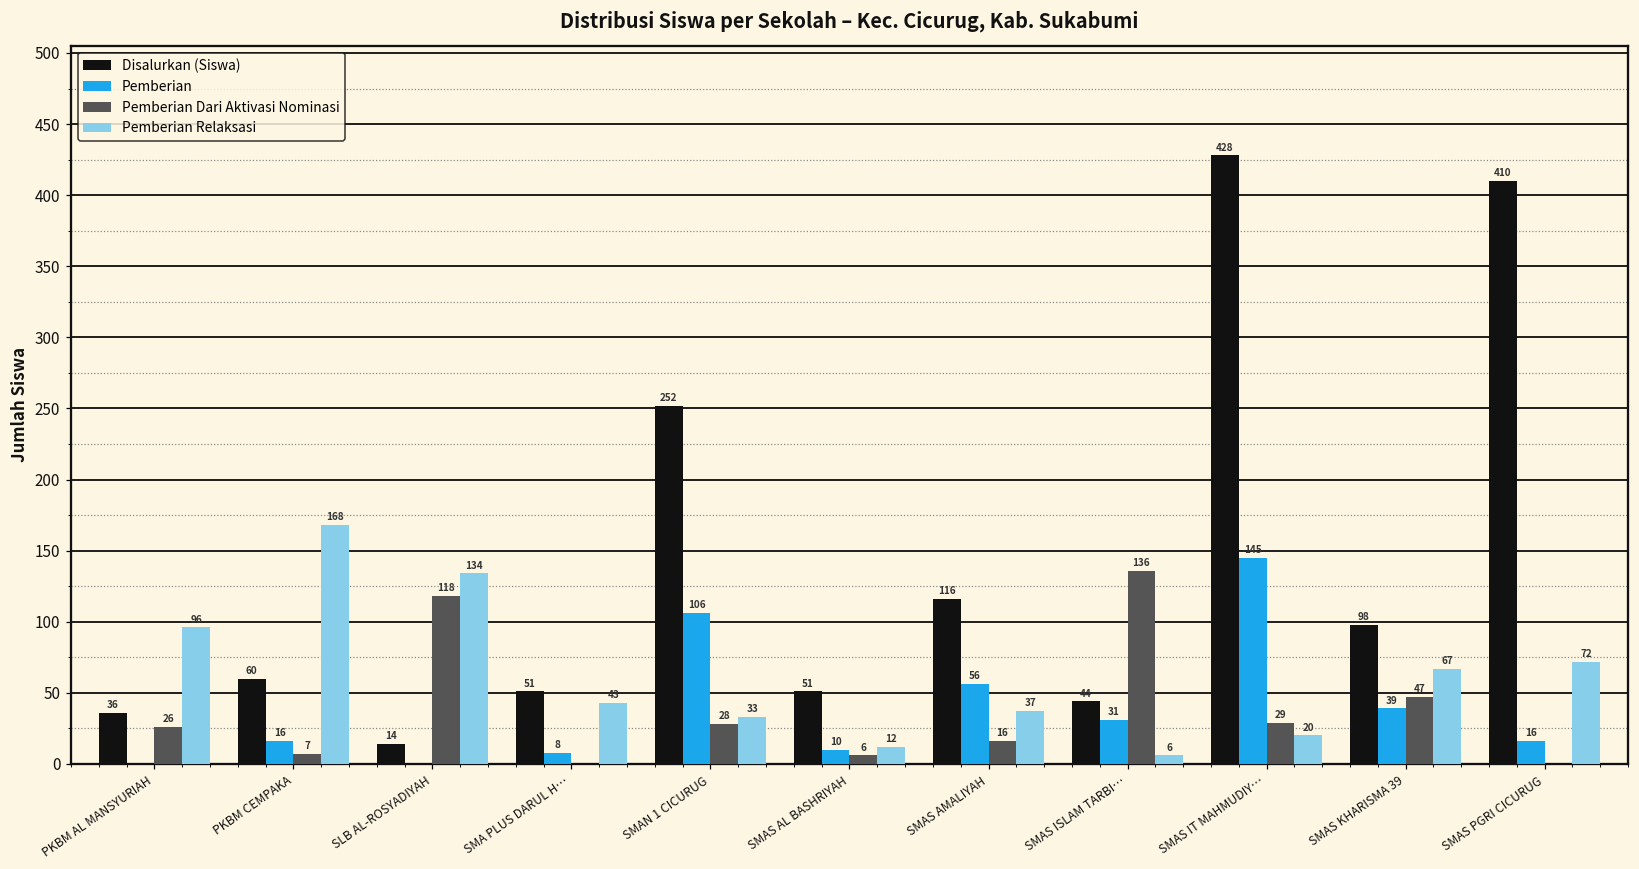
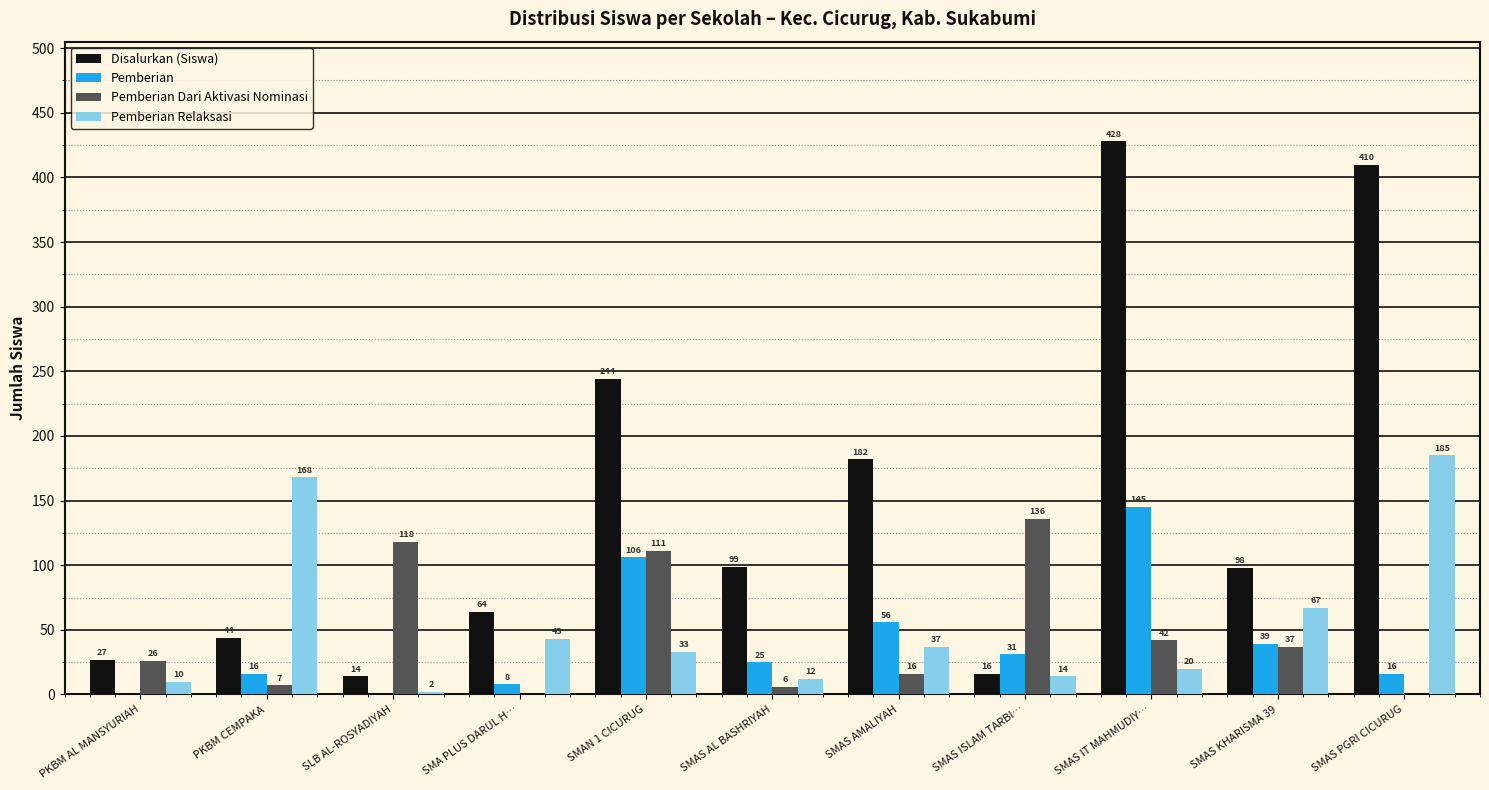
  {
    "Disalurkan (Siswa)": {
-     "PKBM AL MANSYURIAH": 36,
-     "PKBM CEMPAKA": 60,
+     "PKBM AL MANSYURIAH": 27,
+     "PKBM CEMPAKA": 44,
      "SLB AL-ROSYADIYAH": 14,
-     "SMA PLUS DARUL H…": 51,
-     "SMAN 1 CICURUG": 252,
-     "SMAS AL BASHRIYAH": 51,
-     "SMAS AMALIYAH": 116,
-     "SMAS ISLAM TARBI…": 44,
+     "SMA PLUS DARUL H…": 64,
+     "SMAN 1 CICURUG": 244,
+     "SMAS AL BASHRIYAH": 99,
+     "SMAS AMALIYAH": 182,
+     "SMAS ISLAM TARBI…": 16,
      "SMAS IT MAHMUDIY…": 428,
      "SMAS KHARISMA 39": 98,
      "SMAS PGRI CICURUG": 410
    },
    "Pemberian": {
      "PKBM CEMPAKA": 16,
      "SMA PLUS DARUL H…": 8,
      "SMAN 1 CICURUG": 106,
-     "SMAS AL BASHRIYAH": 10,
+     "SMAS AL BASHRIYAH": 25,
      "SMAS AMALIYAH": 56,
      "SMAS ISLAM TARBI…": 31,
      "SMAS IT MAHMUDIY…": 145,
      "SMAS KHARISMA 39": 39,
      "SMAS PGRI CICURUG": 16
    },
    "Pemberian Dari Aktivasi Nominasi": {
      "PKBM AL MANSYURIAH": 26,
      "PKBM CEMPAKA": 7,
      "SLB AL-ROSYADIYAH": 118,
-     "SMAN 1 CICURUG": 28,
+     "SMAN 1 CICURUG": 111,
      "SMAS AL BASHRIYAH": 6,
      "SMAS AMALIYAH": 16,
      "SMAS ISLAM TARBI…": 136,
-     "SMAS IT MAHMUDIY…": 29,
-     "SMAS KHARISMA 39": 47
+     "SMAS IT MAHMUDIY…": 42,
+     "SMAS KHARISMA 39": 37
    },
    "Pemberian Relaksasi": {
-     "PKBM AL MANSYURIAH": 96,
+     "PKBM AL MANSYURIAH": 10,
      "PKBM CEMPAKA": 168,
-     "SLB AL-ROSYADIYAH": 134,
+     "SLB AL-ROSYADIYAH": 2,
      "SMA PLUS DARUL H…": 43,
      "SMAN 1 CICURUG": 33,
      "SMAS AL BASHRIYAH": 12,
      "SMAS AMALIYAH": 37,
-     "SMAS ISLAM TARBI…": 6,
+     "SMAS ISLAM TARBI…": 14,
      "SMAS IT MAHMUDIY…": 20,
      "SMAS KHARISMA 39": 67,
-     "SMAS PGRI CICURUG": 72
+     "SMAS PGRI CICURUG": 185
    }
  }
